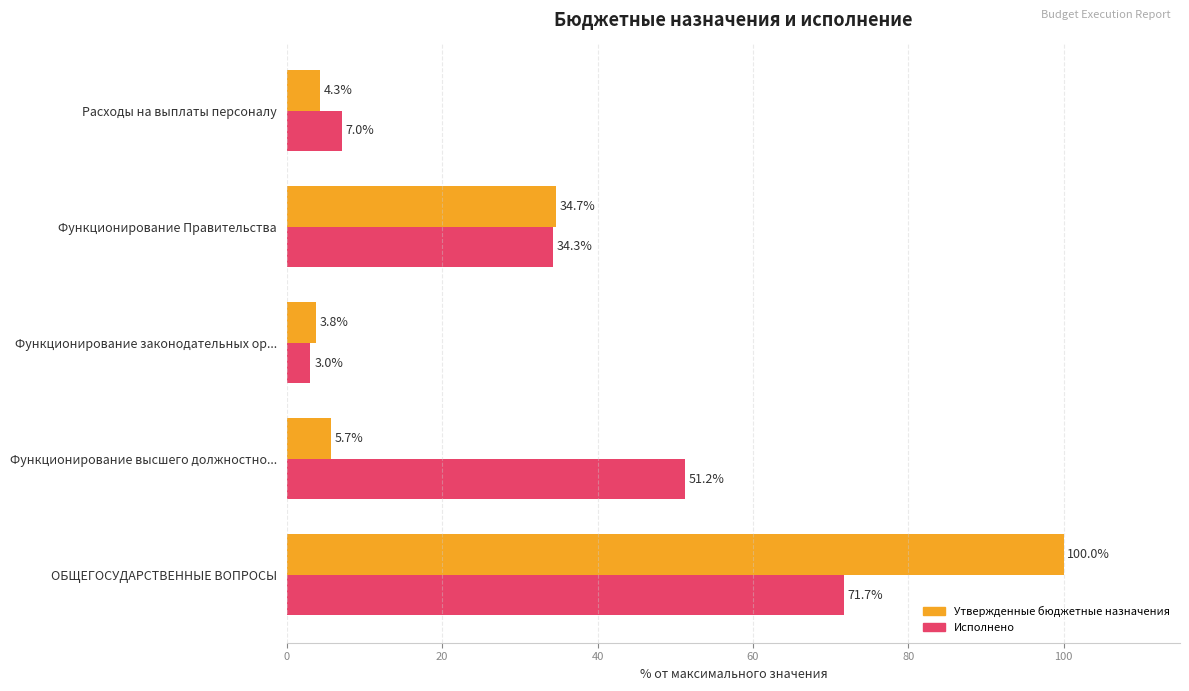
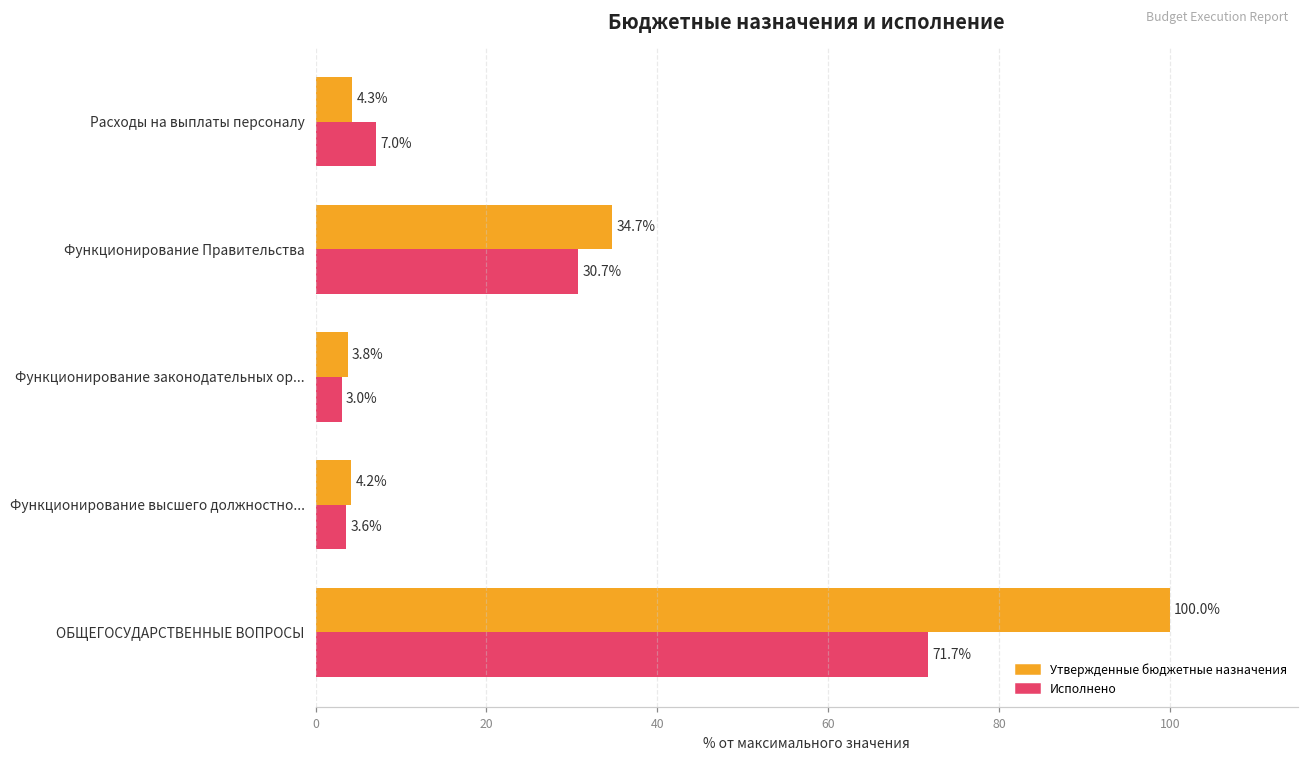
  {
    "Утвержденные бюджетные назначения": {
      "Расходы на выплаты персоналу": "4.3%",
      "Функционирование Правительства": "34.7%",
      "Функционирование законодательных ор...": "3.8%",
-     "Функционирование высшего должностно...": "5.7%",
+     "Функционирование высшего должностно...": "4.2%",
      "ОБЩЕГОСУДАРСТВЕННЫЕ ВОПРОСЫ": "100.0%"
    },
    "Исполнено": {
      "Расходы на выплаты персоналу": "7.0%",
-     "Функционирование Правительства": "34.3%",
+     "Функционирование Правительства": "30.7%",
      "Функционирование законодательных ор...": "3.0%",
-     "Функционирование высшего должностно...": "51.2%",
+     "Функционирование высшего должностно...": "3.6%",
      "ОБЩЕГОСУДАРСТВЕННЫЕ ВОПРОСЫ": "71.7%"
    }
  }
